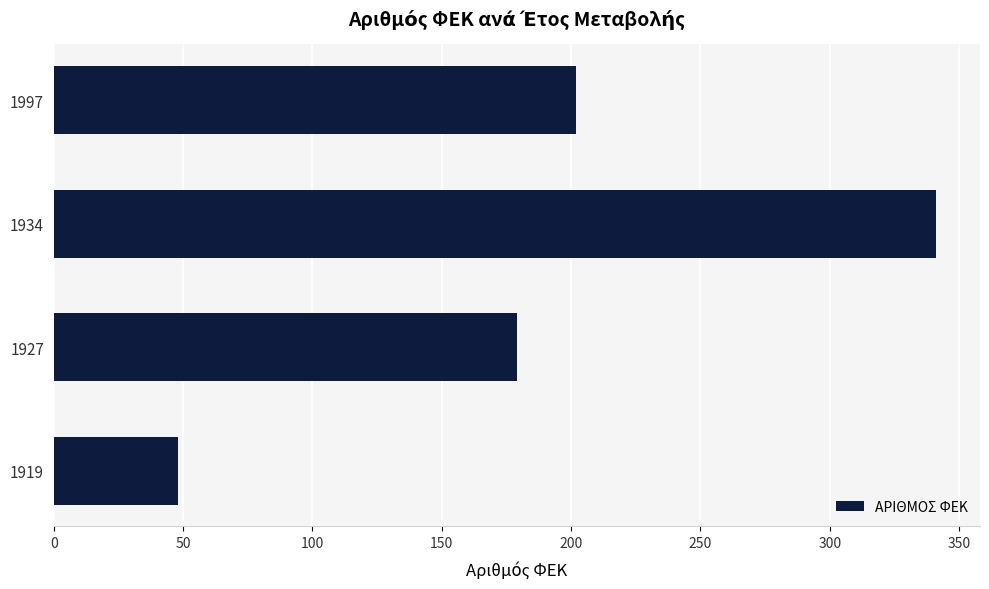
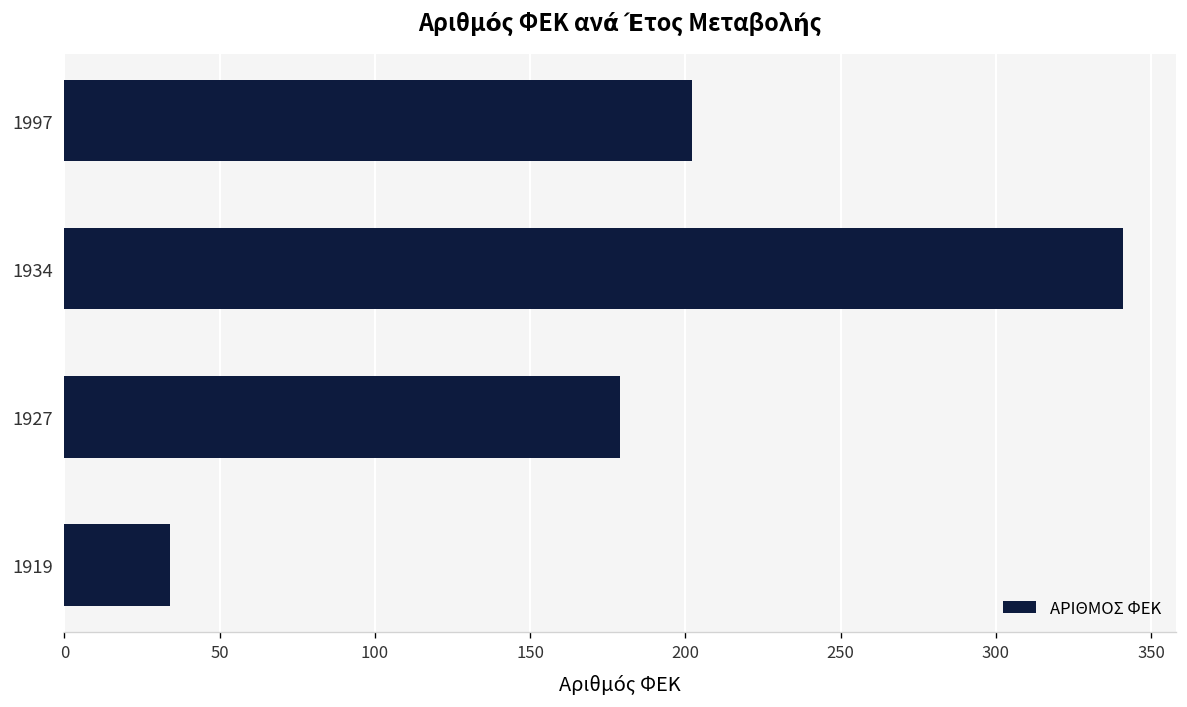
  {
    "1997": 202,
    "1934": 341,
    "1927": 179,
-   "1919": 48
+   "1919": 34
  }
